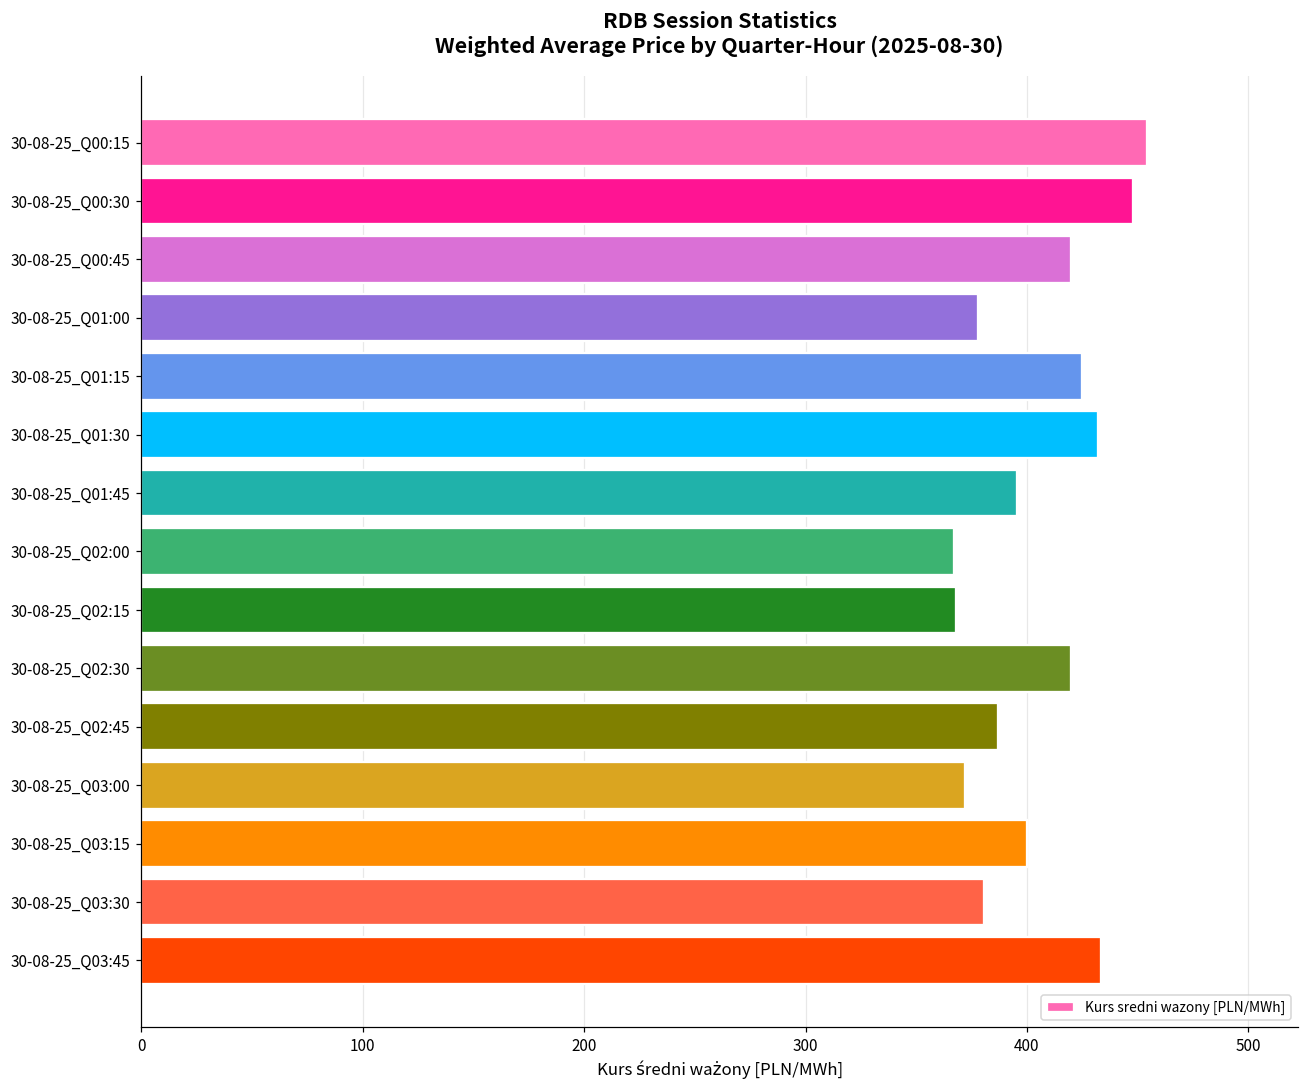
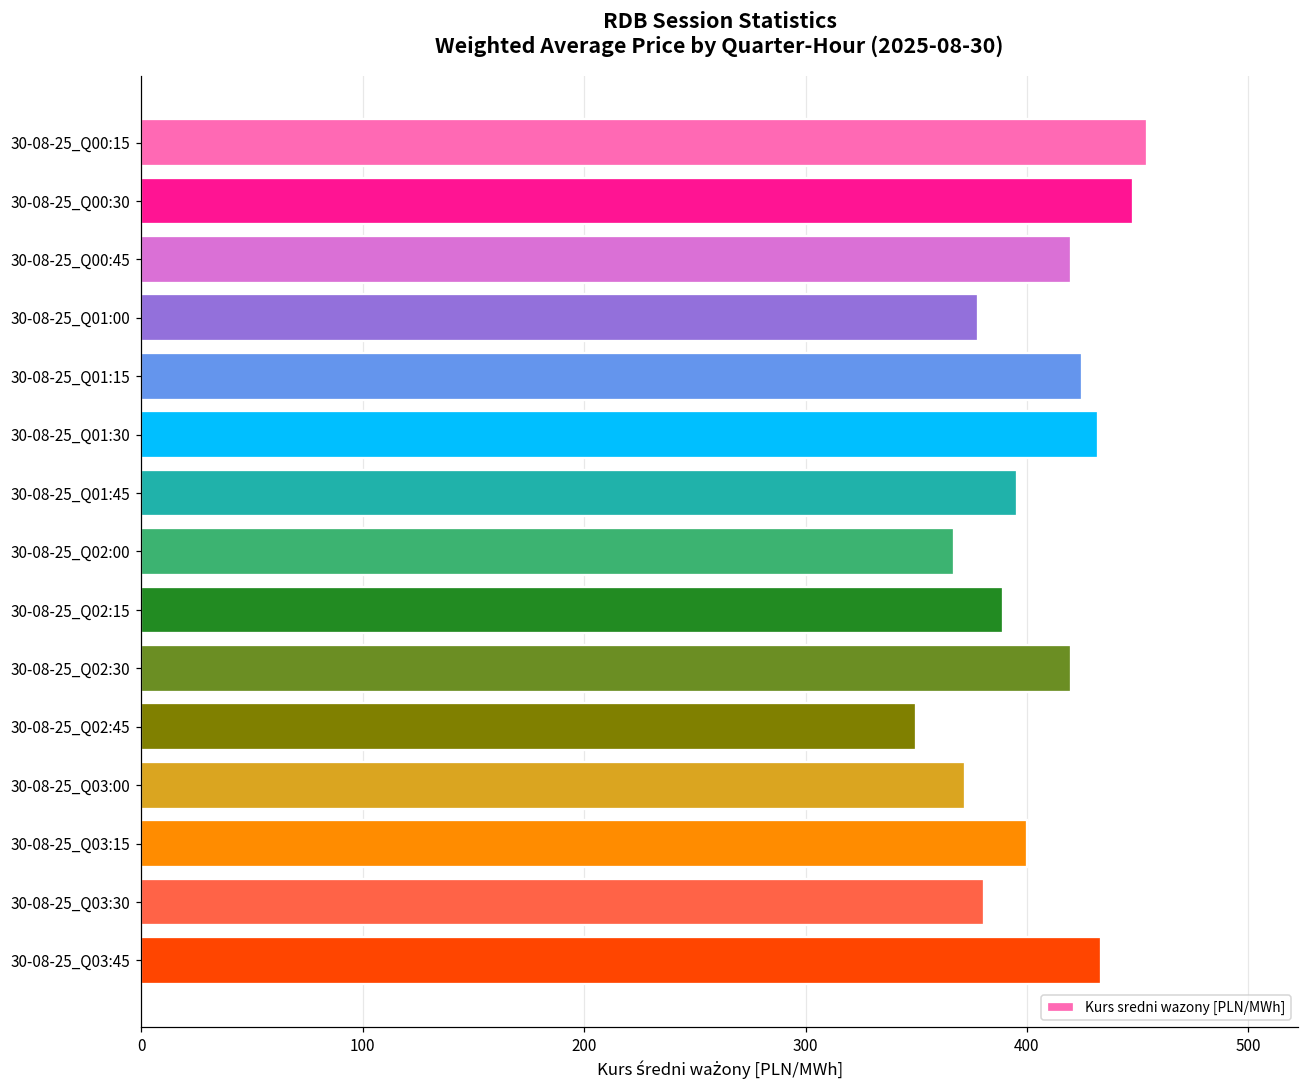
  {
    "30-08-25_Q00:15": 454,
    "30-08-25_Q00:30": 448,
    "30-08-25_Q00:45": 420,
    "30-08-25_Q01:00": 378,
    "30-08-25_Q01:15": 425,
    "30-08-25_Q01:30": 432,
    "30-08-25_Q01:45": 396,
    "30-08-25_Q02:00": 367,
-   "30-08-25_Q02:15": 368,
+   "30-08-25_Q02:15": 389,
    "30-08-25_Q02:30": 420,
-   "30-08-25_Q02:45": 387,
+   "30-08-25_Q02:45": 350,
    "30-08-25_Q03:00": 372,
    "30-08-25_Q03:15": 400,
    "30-08-25_Q03:30": 381,
    "30-08-25_Q03:45": 433
  }
